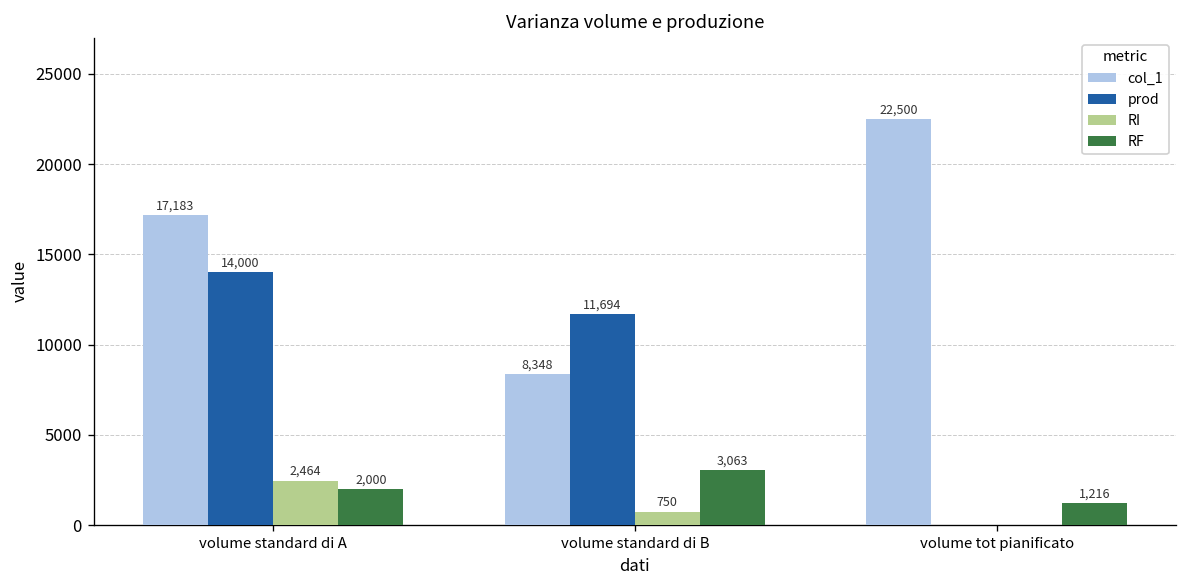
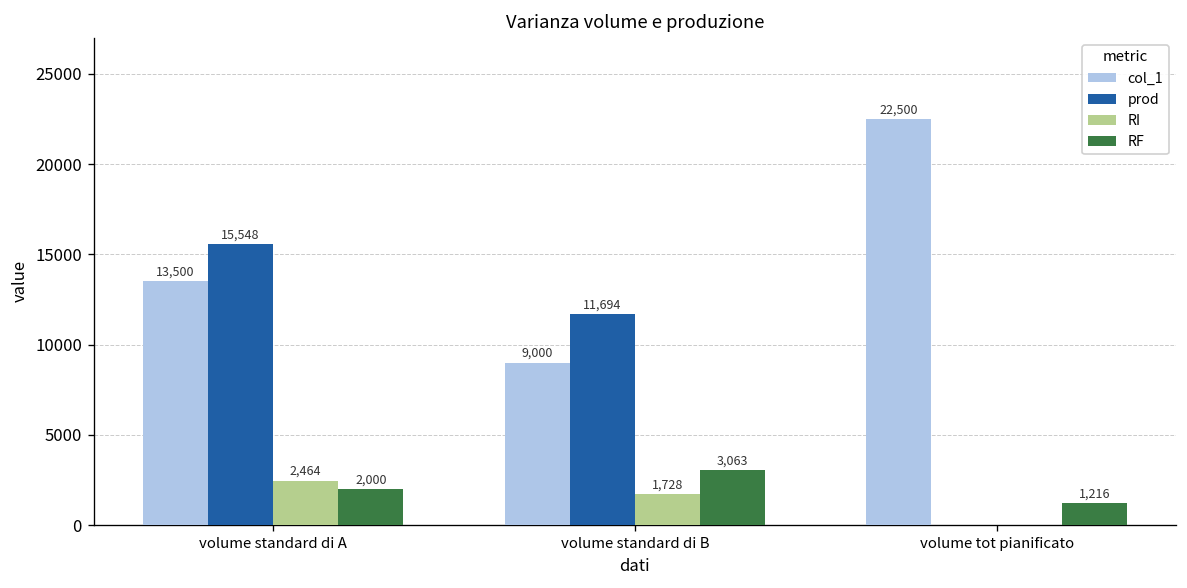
  {
    "col_1": {
-     "volume standard di A": "17,183",
-     "volume standard di B": "8,348",
+     "volume standard di A": "13,500",
+     "volume standard di B": "9,000",
      "volume tot pianificato": "22,500"
    },
    "prod": {
-     "volume standard di A": "14,000",
+     "volume standard di A": "15,548",
      "volume standard di B": "11,694"
    },
    "RI": {
      "volume standard di A": "2,464",
-     "volume standard di B": "750"
+     "volume standard di B": "1,728"
    },
    "RF": {
      "volume standard di A": "2,000",
      "volume standard di B": "3,063",
      "volume tot pianificato": "1,216"
    }
  }
